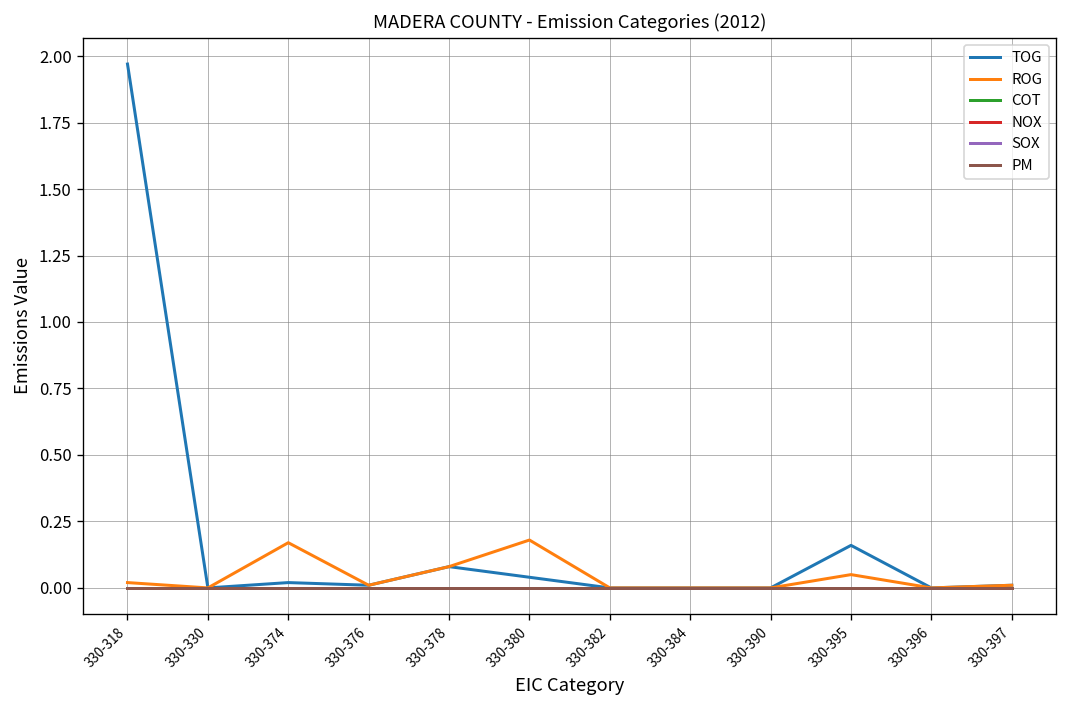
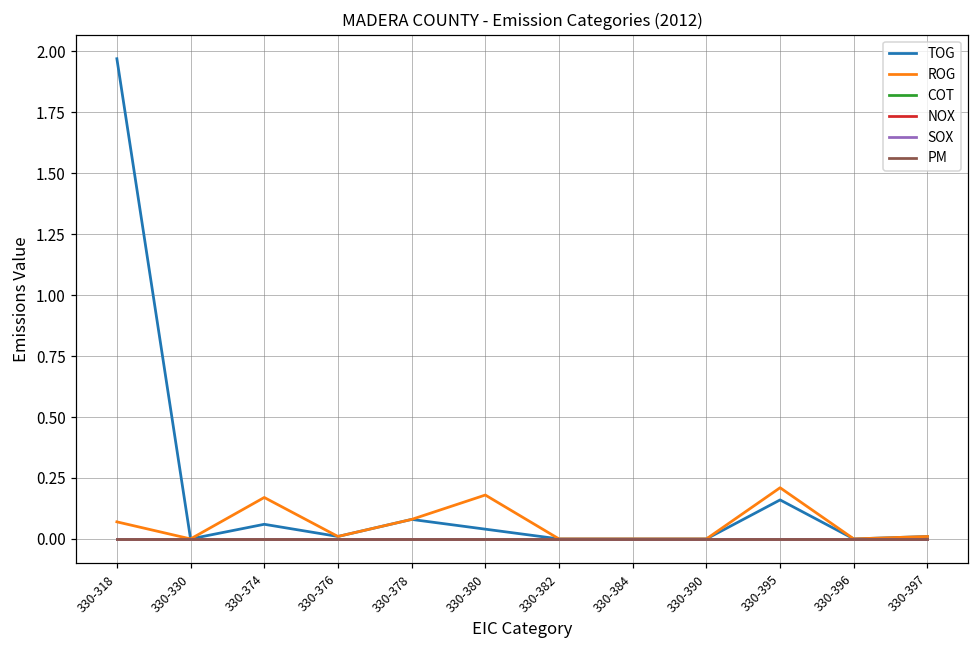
  {
    "TOG": {
      "330-318": 1.97,
-     "330-374": 0.02,
+     "330-374": 0.06,
      "330-380": 0.04,
      "330-395": 0.16
    },
    "ROG": {
-     "330-318": 0.02,
+     "330-318": 0.07,
      "330-374": 0.17,
      "330-380": 0.18,
-     "330-395": 0.05
+     "330-395": 0.21
    },
    "PM": {
      "330-318": 0.00,
      "330-374": 0.00,
      "330-378": 0.00,
      "330-380": 0.00,
      "330-395": 0.00
    }
  }
